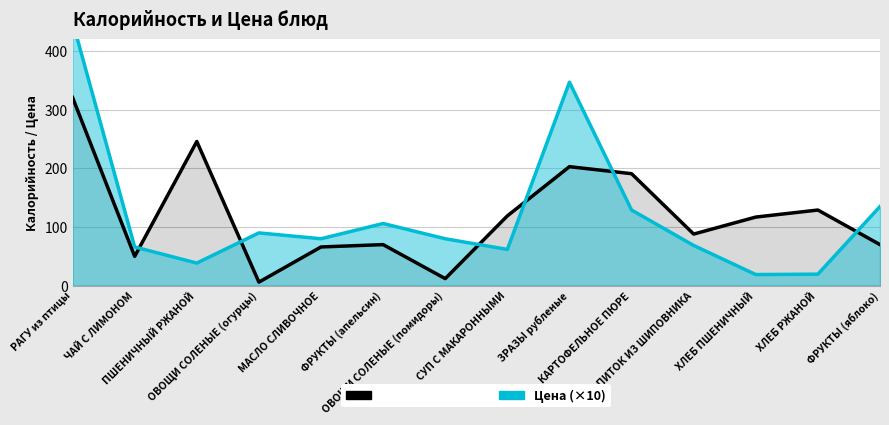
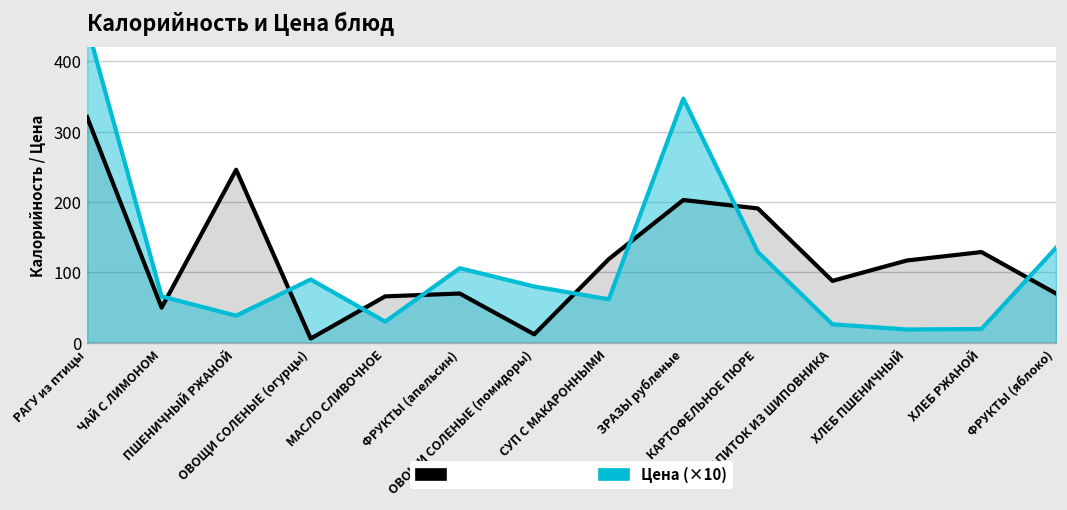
  {
    "Цена (×10)": {
      "ЧАЙ С ЛИМОНОМ": 70,
      "ПШЕНИЧНЫЙ РЖАНОЙ": 40,
      "ОВОЩИ СОЛЕНЫЕ (огурцы)": 90,
-     "МАСЛО СЛИВОЧНОЕ": 80,
+     "МАСЛО СЛИВОЧНОЕ": 30,
      "ФРУКТЫ (апельсин)": 110,
      "ОВОЩИ СОЛЕНЫЕ (помидоры)": 80,
      "СУП С МАКАРОННЫМИ": 60,
      "ЗРАЗЫ рубленые": 350,
      "КАРТОФЕЛЬНОЕ ПЮРЕ": 130,
-     "НАПИТОК ИЗ ШИПОВНИКА": 70,
+     "НАПИТОК ИЗ ШИПОВНИКА": 30,
      "ХЛЕБ ПШЕНИЧНЫЙ": 20,
      "ХЛЕБ РЖАНОЙ": 20,
      "ФРУКТЫ (яблоко)": 140
    }
  }
